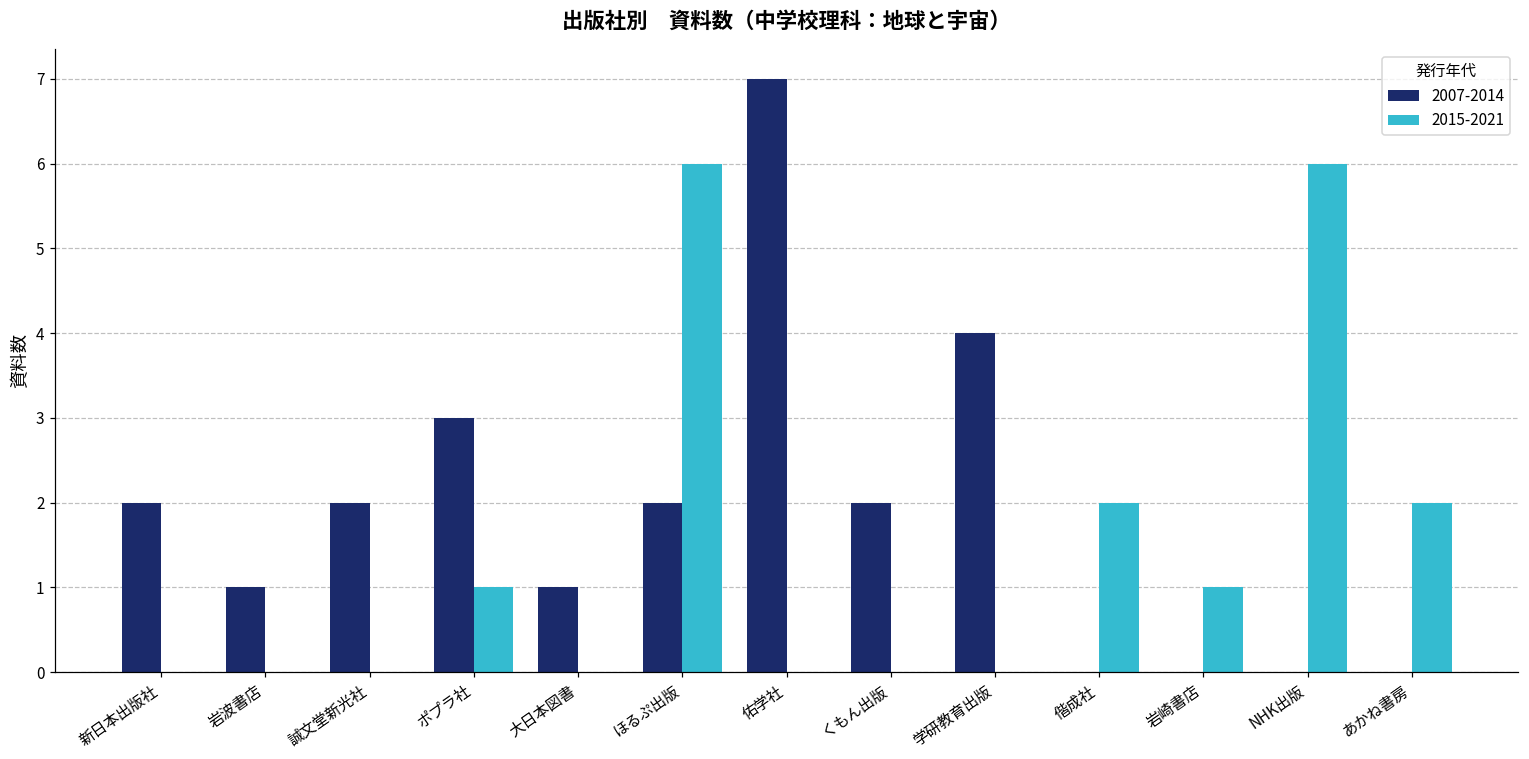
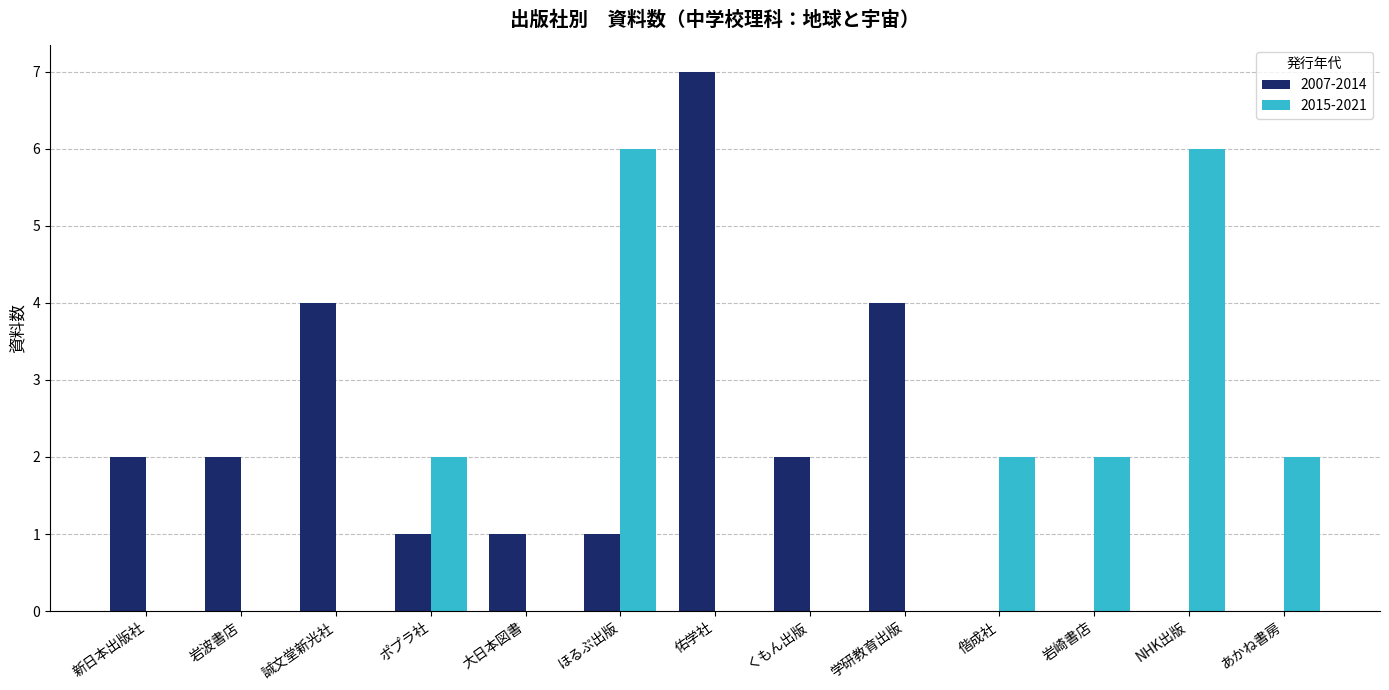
  {
    "2007-2014": {
      "新日本出版社": 2,
-     "岩波書店": 1,
-     "誠文堂新光社": 2,
-     "ポプラ社": 3,
+     "岩波書店": 2,
+     "誠文堂新光社": 4,
+     "ポプラ社": 1,
      "大日本図書": 1,
-     "ほるぷ出版": 2,
+     "ほるぷ出版": 1,
      "佑学社": 7,
      "くもん出版": 2,
      "学研教育出版": 4,
      "偕成社": 0,
      "岩崎書店": 0,
      "NHK出版": 0,
      "あかね書房": 0
    },
    "2015-2021": {
      "新日本出版社": 0,
      "岩波書店": 0,
      "誠文堂新光社": 0,
-     "ポプラ社": 1,
+     "ポプラ社": 2,
      "大日本図書": 0,
      "ほるぷ出版": 6,
      "佑学社": 0,
      "くもん出版": 0,
      "学研教育出版": 0,
      "偕成社": 2,
-     "岩崎書店": 1,
+     "岩崎書店": 2,
      "NHK出版": 6,
      "あかね書房": 2
    }
  }
